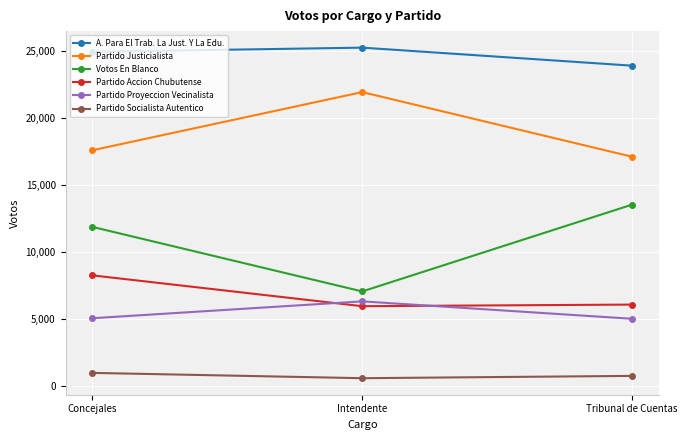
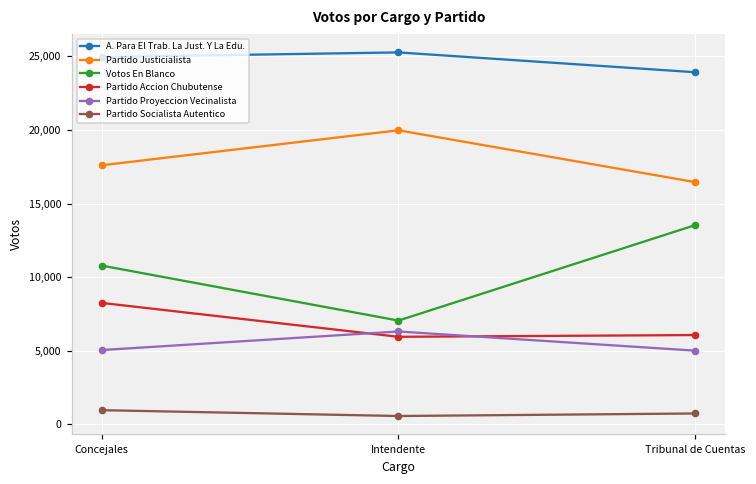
  {
    "A. Para El Trab. La Just. Y La Edu.": {
      "Intendente": "25,300",
      "Tribunal de Cuentas": "23,900"
    },
    "Partido Justicialista": {
      "Concejales": "17,600",
-     "Intendente": "21,900",
-     "Tribunal de Cuentas": "17,100"
+     "Intendente": "20,000",
+     "Tribunal de Cuentas": "16,500"
    },
    "Votos En Blanco": {
-     "Concejales": "11,900",
+     "Concejales": "10,800",
      "Intendente": "7,000",
      "Tribunal de Cuentas": "13,500"
    },
    "Partido Accion Chubutense": {
      "Concejales": "8,200",
      "Intendente": "5,900",
      "Tribunal de Cuentas": "6,100"
    },
    "Partido Proyeccion Vecinalista": {
      "Concejales": "5,000",
      "Intendente": "6,300",
      "Tribunal de Cuentas": "5,000"
    },
    "Partido Socialista Autentico": {
      "Concejales": "900",
      "Intendente": "600",
      "Tribunal de Cuentas": "700"
    }
  }
